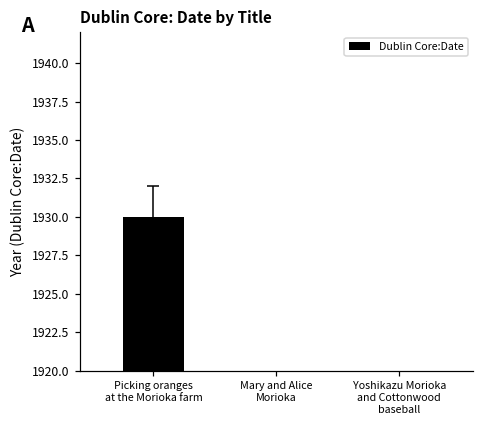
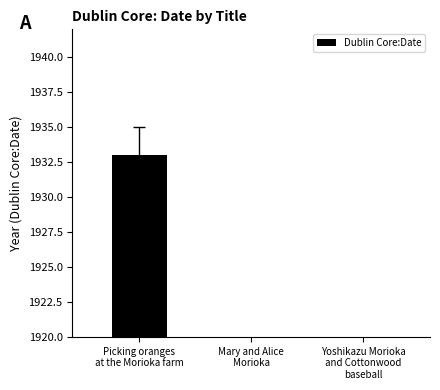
  {
    "Dublin Core:Date": {
-     "Picking oranges at the Morioka farm": 1930
+     "Picking oranges at the Morioka farm": 1933
    }
  }
